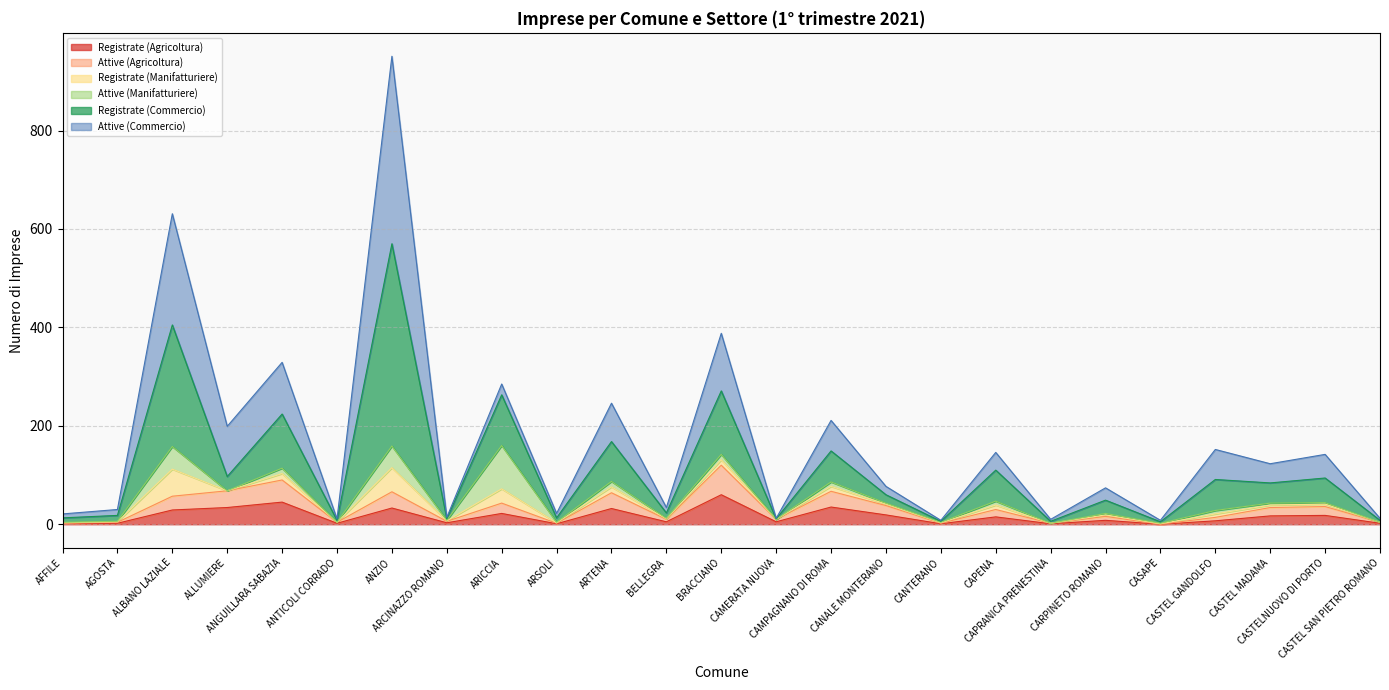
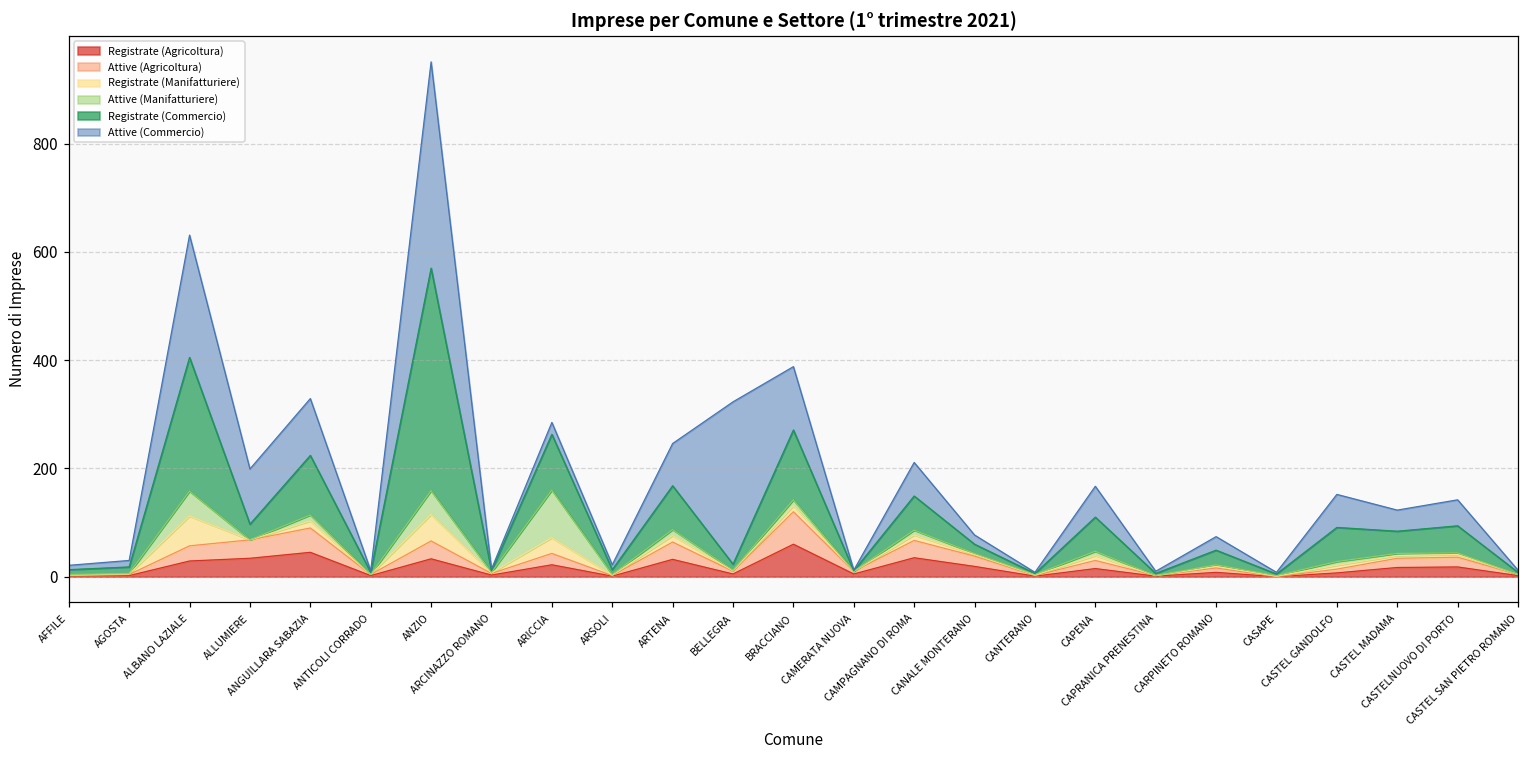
  {
    "Registrate (Agricoltura)": {
      "ALBANO LAZIALE": 30,
      "ALLUMIERE": 30,
      "ANGUILLARA SABAZIA": 50,
      "ANZIO": 30,
      "ARICCIA": 20,
      "ARTENA": 30,
      "BRACCIANO": 60,
      "CAMPAGNANO DI ROMA": 40,
      "CANALE MONTERANO": 20,
      "CAPENA": 20,
      "CARPINETO ROMANO": 10,
      "CASTEL GANDOLFO": 10,
      "CASTEL MADAMA": 20,
      "CASTELNUOVO DI PORTO": 20
    },
    "Attive (Manifatturiere)": {
      "ALBANO LAZIALE": 50,
      "ANGUILLARA SABAZIA": 10,
      "ANZIO": 40,
      "ARICCIA": 90,
      "ARTENA": 10,
      "BRACCIANO": 10,
      "CAMPAGNANO DI ROMA": 10,
      "CAPENA": 10,
      "CASTEL GANDOLFO": 10
    },
    "Registrate (Commercio)": {
      "AFFILE": 10,
      "AGOSTA": 10,
      "ALBANO LAZIALE": 250,
      "ALLUMIERE": 30,
      "ANGUILLARA SABAZIA": 110,
      "ANZIO": 410,
      "ARICCIA": 100,
      "ARSOLI": 10,
      "ARTENA": 80,
      "BELLEGRA": 10,
      "BRACCIANO": 130,
      "CAMPAGNANO DI ROMA": 60,
      "CANALE MONTERANO": 20,
      "CAPENA": 60,
      "CARPINETO ROMANO": 30,
      "CASTEL GANDOLFO": 60,
      "CASTEL MADAMA": 40,
      "CASTELNUOVO DI PORTO": 50
    },
    "Attive (Commercio)": {
      "AFFILE": 10,
      "AGOSTA": 10,
      "ALBANO LAZIALE": 230,
      "ALLUMIERE": 100,
      "ANGUILLARA SABAZIA": 110,
      "ANZIO": 380,
      "ARICCIA": 20,
      "ARSOLI": 10,
      "ARTENA": 80,
-     "BELLEGRA": 10,
+     "BELLEGRA": 300,
      "BRACCIANO": 120,
      "CAMPAGNANO DI ROMA": 60,
      "CANALE MONTERANO": 20,
-     "CAPENA": 40,
+     "CAPENA": 60,
      "CARPINETO ROMANO": 30,
      "CASTEL GANDOLFO": 60,
      "CASTEL MADAMA": 40,
      "CASTELNUOVO DI PORTO": 50
    }
  }
